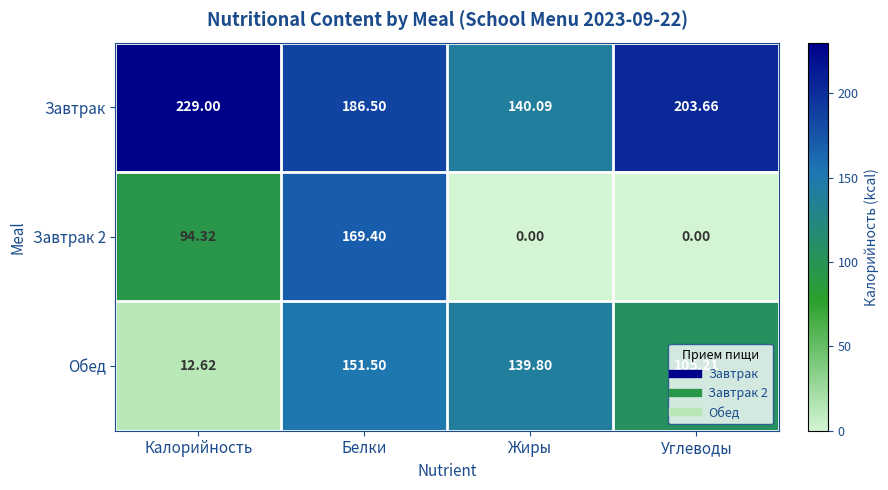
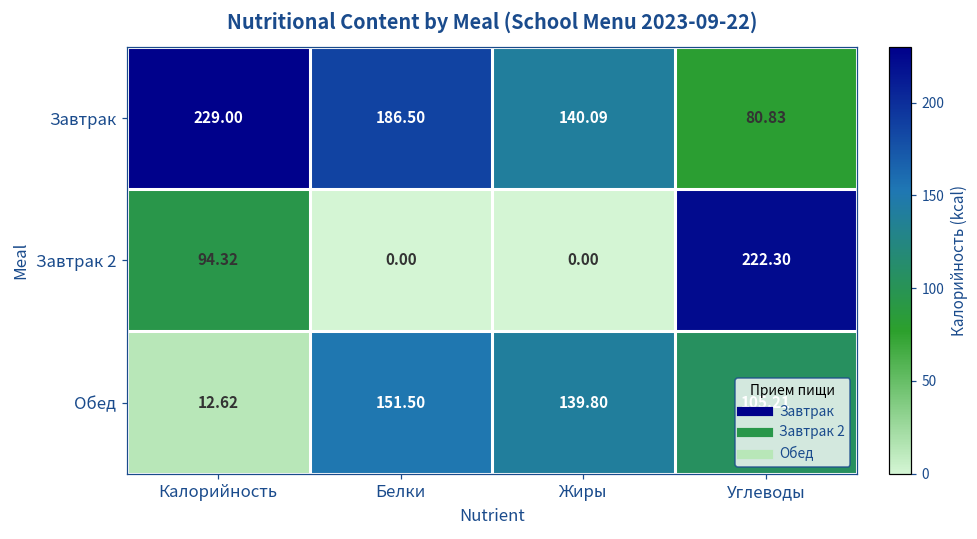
  {
    "Завтрак": {
      "Калорийность": 229.00,
      "Белки": 186.50,
      "Жиры": 140.09,
-     "Углеводы": 203.66
+     "Углеводы": 80.83
    },
    "Завтрак 2": {
      "Калорийность": 94.32,
-     "Белки": 169.40,
+     "Белки": 0.00,
      "Жиры": 0.00,
-     "Углеводы": 0.00
+     "Углеводы": 222.30
    },
    "Обед": {
      "Калорийность": 12.62,
      "Белки": 151.50,
      "Жиры": 139.80
    }
  }
